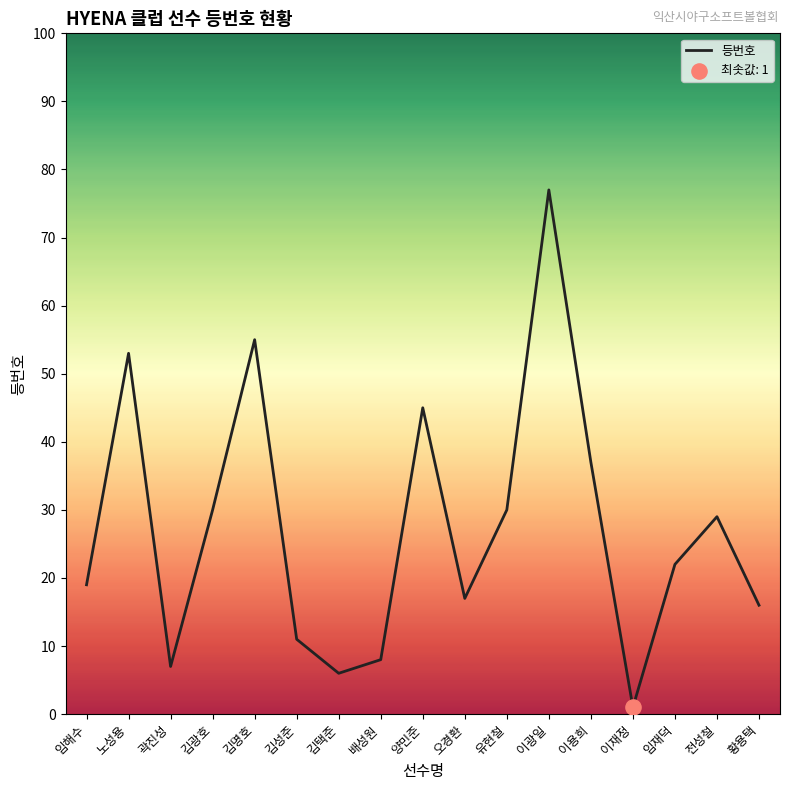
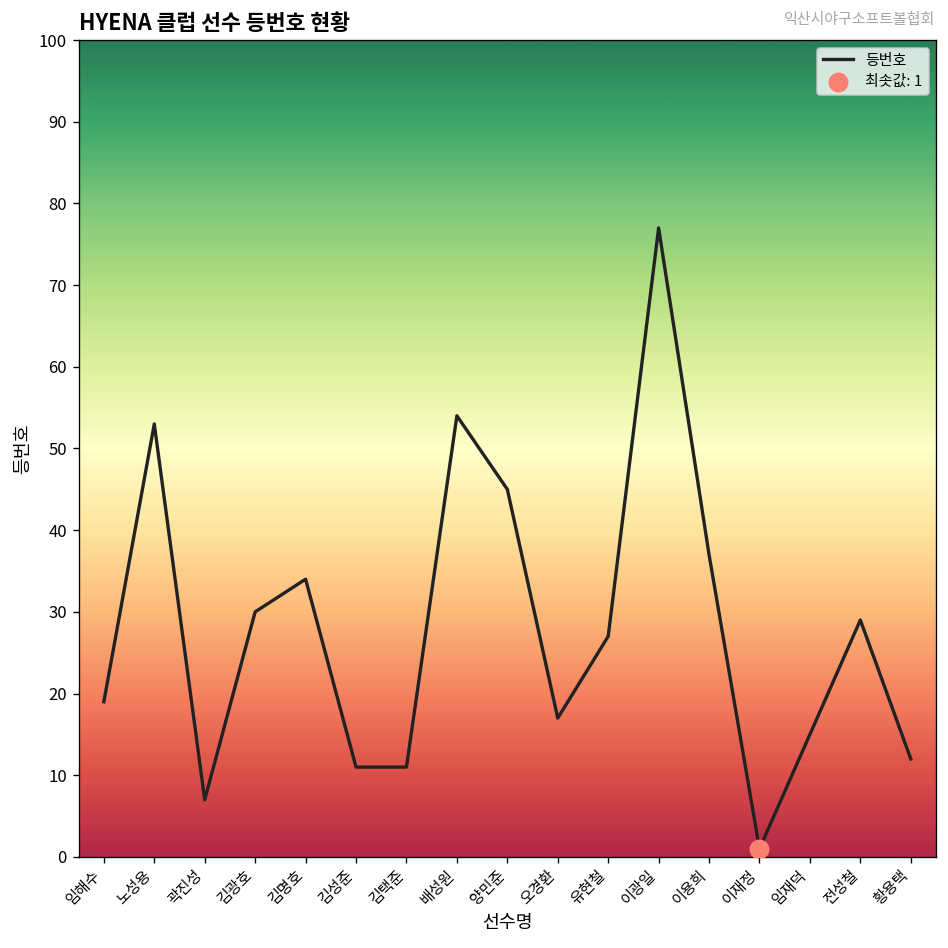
  {
    "등번호": {
      "임해수": 19,
      "노성용": 53,
      "곽진성": 7,
      "김광호": 30,
-     "김명호": 55,
+     "김명호": 34,
      "김성준": 11,
-     "김택준": 6,
-     "배성원": 8,
+     "김택준": 11,
+     "배성원": 54,
      "양민준": 45,
      "오경환": 17,
-     "유현철": 30,
+     "유현철": 27,
      "이광일": 77,
      "이용희": 37,
-     "임재덕": 22,
+     "임재덕": 15,
      "전성철": 29,
-     "황용택": 16
+     "황용택": 12
    }
  }
